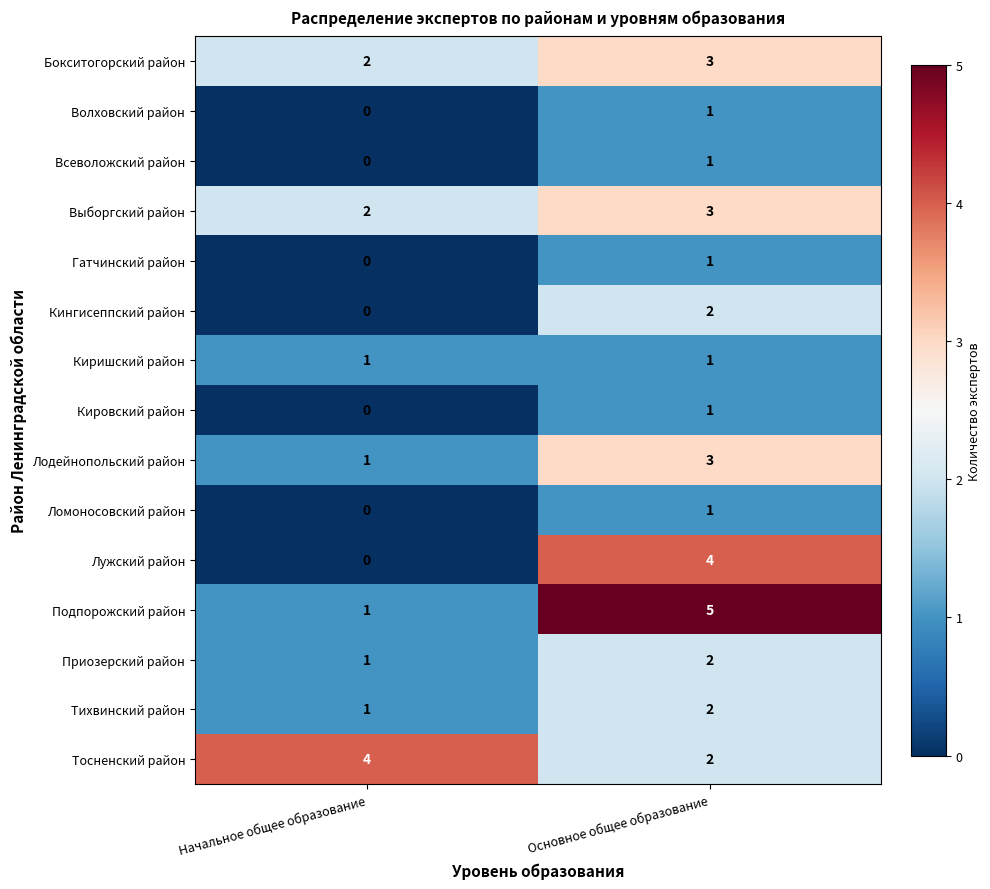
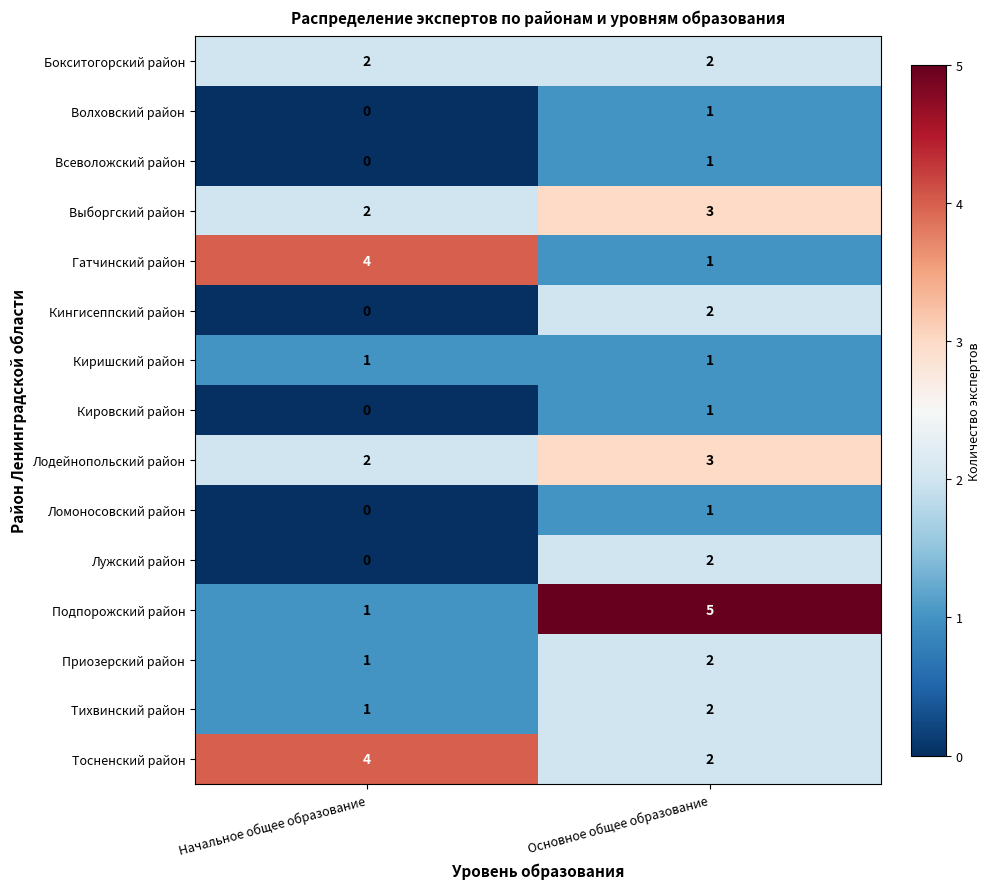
  {
    "Бокситогорский район": {
      "Начальное общее образование": 2,
-     "Основное общее образование": 3
+     "Основное общее образование": 2
    },
    "Волховский район": {
      "Начальное общее образование": 0,
      "Основное общее образование": 1
    },
    "Всеволожский район": {
      "Начальное общее образование": 0,
      "Основное общее образование": 1
    },
    "Выборгский район": {
      "Начальное общее образование": 2,
      "Основное общее образование": 3
    },
    "Гатчинский район": {
-     "Начальное общее образование": 0,
+     "Начальное общее образование": 4,
      "Основное общее образование": 1
    },
    "Кингисеппский район": {
      "Начальное общее образование": 0,
      "Основное общее образование": 2
    },
    "Киришский район": {
      "Начальное общее образование": 1,
      "Основное общее образование": 1
    },
    "Кировский район": {
      "Начальное общее образование": 0,
      "Основное общее образование": 1
    },
    "Лодейнопольский район": {
-     "Начальное общее образование": 1,
+     "Начальное общее образование": 2,
      "Основное общее образование": 3
    },
    "Ломоносовский район": {
      "Начальное общее образование": 0,
      "Основное общее образование": 1
    },
    "Лужский район": {
      "Начальное общее образование": 0,
-     "Основное общее образование": 4
+     "Основное общее образование": 2
    },
    "Подпорожский район": {
      "Начальное общее образование": 1,
      "Основное общее образование": 5
    },
    "Приозерский район": {
      "Начальное общее образование": 1,
      "Основное общее образование": 2
    },
    "Тихвинский район": {
      "Начальное общее образование": 1,
      "Основное общее образование": 2
    },
    "Тосненский район": {
      "Начальное общее образование": 4,
      "Основное общее образование": 2
    }
  }
